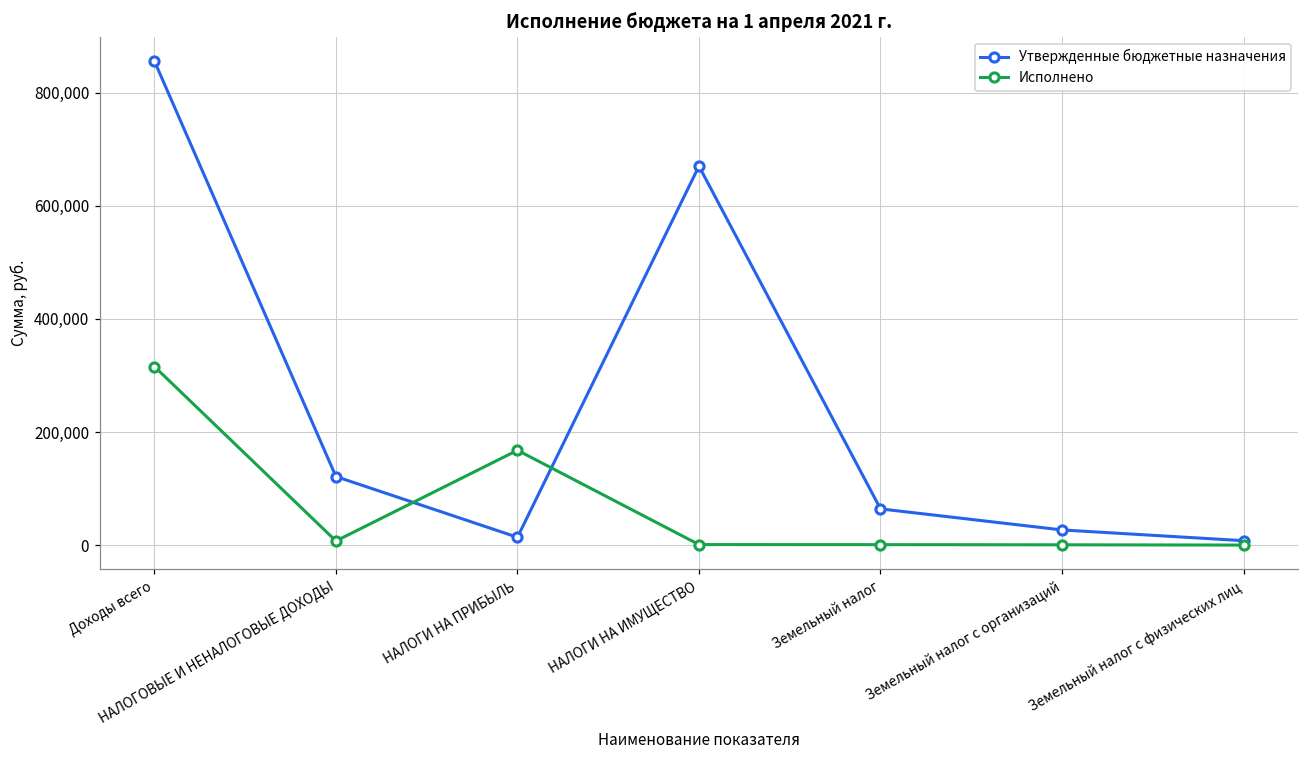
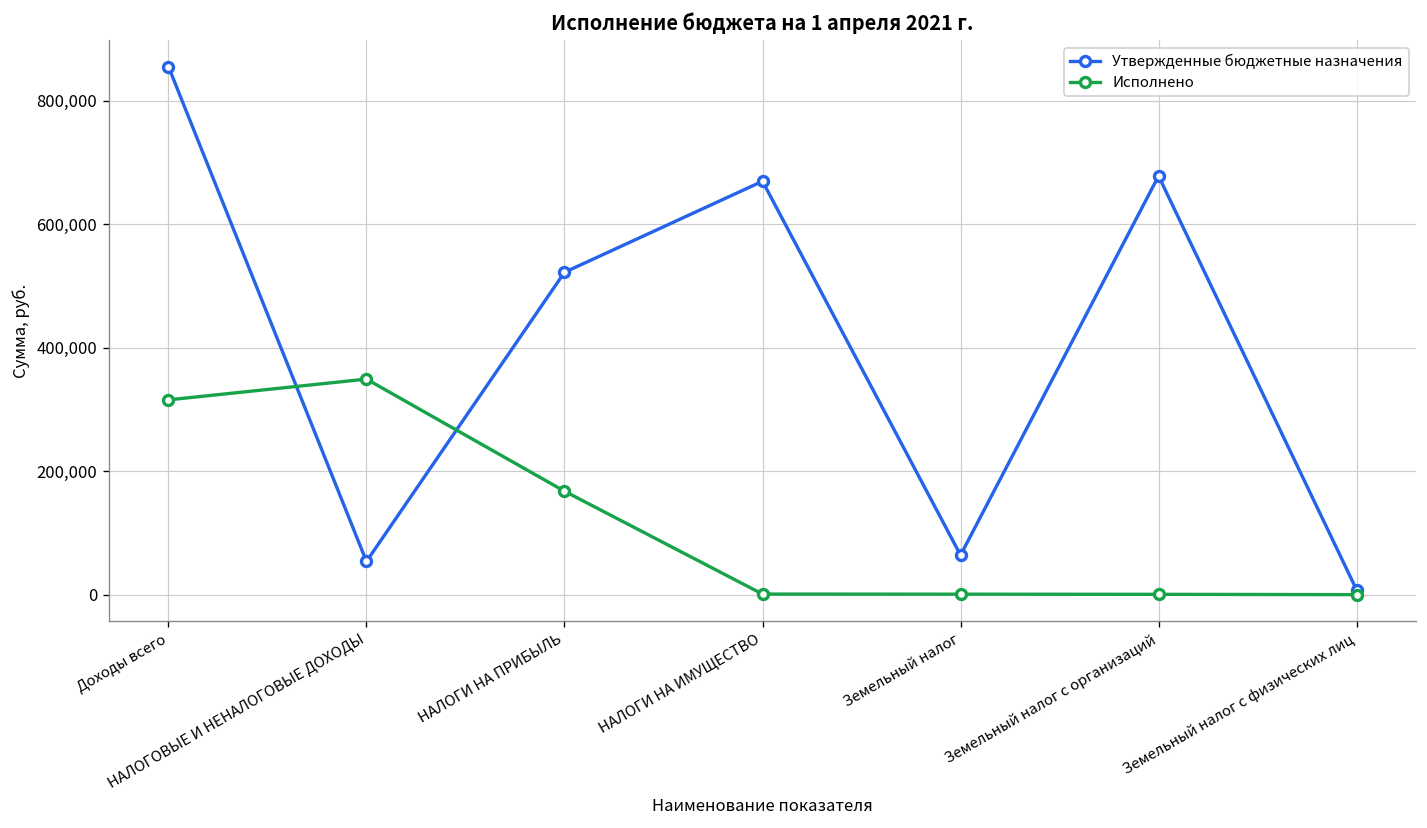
  {
    "Утвержденные бюджетные назначения": {
      "Доходы всего": "860,000",
-     "НАЛОГОВЫЕ И НЕНАЛОГОВЫЕ ДОХОДЫ": "120,000",
-     "НАЛОГИ НА ПРИБЫЛЬ": "10,000",
+     "НАЛОГОВЫЕ И НЕНАЛОГОВЫЕ ДОХОДЫ": "50,000",
+     "НАЛОГИ НА ПРИБЫЛЬ": "520,000",
      "НАЛОГИ НА ИМУЩЕСТВО": "670,000",
      "Земельный налог": "60,000",
-     "Земельный налог с организаций": "30,000",
+     "Земельный налог с организаций": "680,000",
      "Земельный налог с физических лиц": "10,000"
    },
    "Исполнено": {
      "Доходы всего": "320,000",
-     "НАЛОГОВЫЕ И НЕНАЛОГОВЫЕ ДОХОДЫ": "10,000",
+     "НАЛОГОВЫЕ И НЕНАЛОГОВЫЕ ДОХОДЫ": "350,000",
      "НАЛОГИ НА ПРИБЫЛЬ": "170,000",
      "НАЛОГИ НА ИМУЩЕСТВО": "0",
      "Земельный налог": "0",
      "Земельный налог с организаций": "0",
      "Земельный налог с физических лиц": "0"
    }
  }
